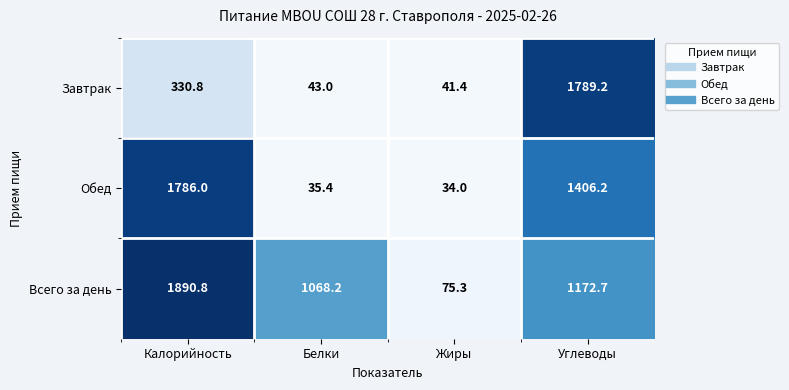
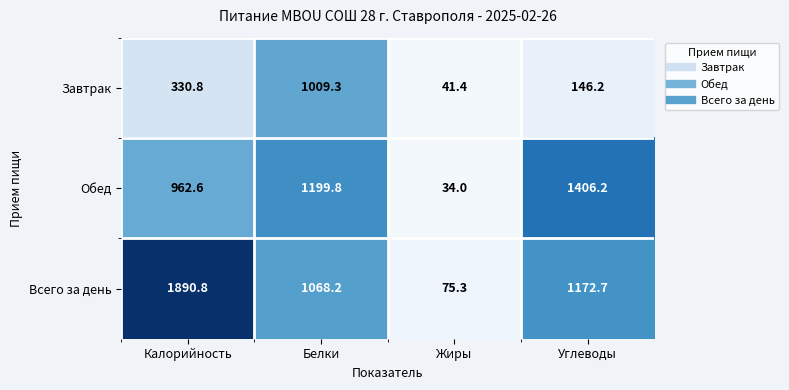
  {
    "Завтрак": {
      "Калорийность": 330.8,
-     "Белки": 43.0,
+     "Белки": 1009.3,
      "Жиры": 41.4,
-     "Углеводы": 1789.2
+     "Углеводы": 146.2
    },
    "Обед": {
-     "Калорийность": 1786.0,
-     "Белки": 35.4,
+     "Калорийность": 962.6,
+     "Белки": 1199.8,
      "Жиры": 34.0,
      "Углеводы": 1406.2
    },
    "Всего за день": {
      "Калорийность": 1890.8,
      "Белки": 1068.2,
      "Жиры": 75.3,
      "Углеводы": 1172.7
    }
  }
